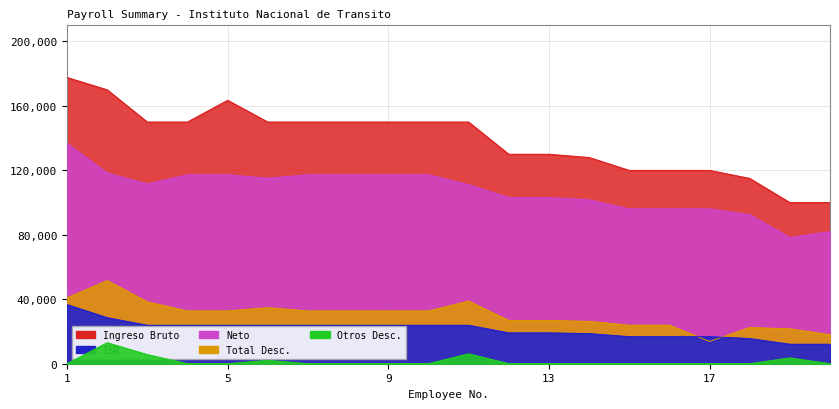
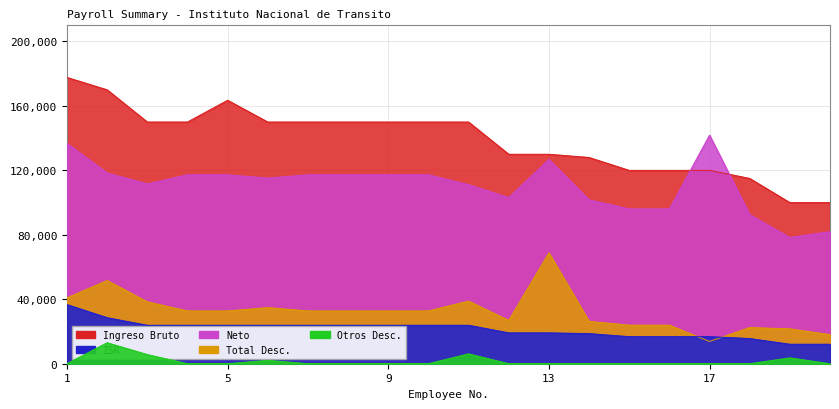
  {
    "Ingreso Bruto": {
      "1": "178,000",
      "5": "163,000",
      "9": "150,000",
      "13": "130,000",
      "17": "120,000"
    },
    "Neto": {
      "1": "137,000",
      "5": "117,000",
      "9": "117,000",
-     "13": "103,000",
-     "17": "96,000"
+     "13": "127,000",
+     "17": "142,000"
    },
    "Total Desc.": {
      "1": "41,000",
      "5": "33,000",
      "9": "33,000",
-     "13": "27,000",
+     "13": "69,000",
      "17": "14,000"
    },
    "ISR": {
      "1": "37,000",
      "5": "24,000",
      "9": "24,000",
      "13": "19,000",
      "17": "17,000"
    },
    "Otros Desc.": {
      "1": "0",
      "5": "0",
      "9": "0",
      "13": "0",
      "17": "0"
    }
  }
